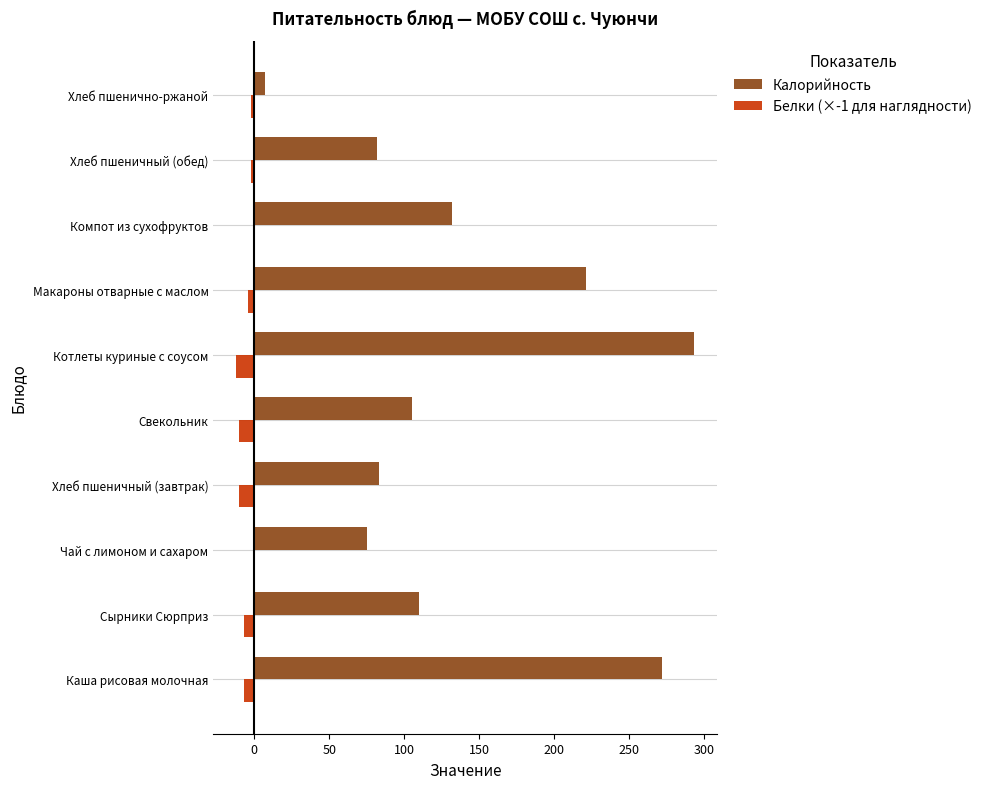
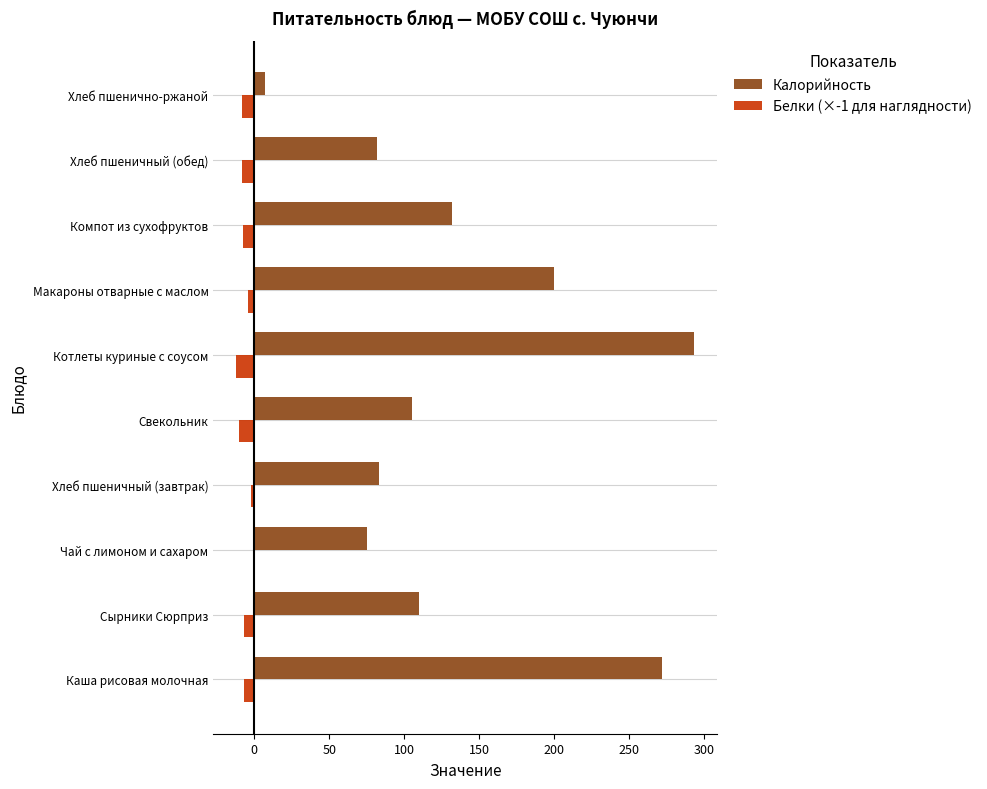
  {
    "Калорийность": {
      "Хлеб пшенично-ржаной": 7,
      "Хлеб пшеничный (обед)": 82,
      "Компот из сухофруктов": 132,
-     "Макароны отварные с маслом": 221,
+     "Макароны отварные с маслом": 200,
      "Котлеты куриные с соусом": 293,
      "Свекольник": 105,
      "Хлеб пшеничный (завтрак)": 83,
      "Чай с лимоном и сахаром": 75,
      "Сырники Сюрприз": 110,
      "Каша рисовая молочная": 272
    },
    "Белки (×-1 для наглядности)": {
-     "Хлеб пшенично-ржаной": -2,
-     "Хлеб пшеничный (обед)": -2,
-     "Компот из сухофруктов": -1,
+     "Хлеб пшенично-ржаной": -8,
+     "Хлеб пшеничный (обед)": -8,
+     "Компот из сухофруктов": -8,
      "Макароны отварные с маслом": -4,
      "Котлеты куриные с соусом": -12,
      "Свекольник": -11,
-     "Хлеб пшеничный (завтрак)": -10,
+     "Хлеб пшеничный (завтрак)": -2,
      "Сырники Сюрприз": -7,
      "Каша рисовая молочная": -7
    }
  }
